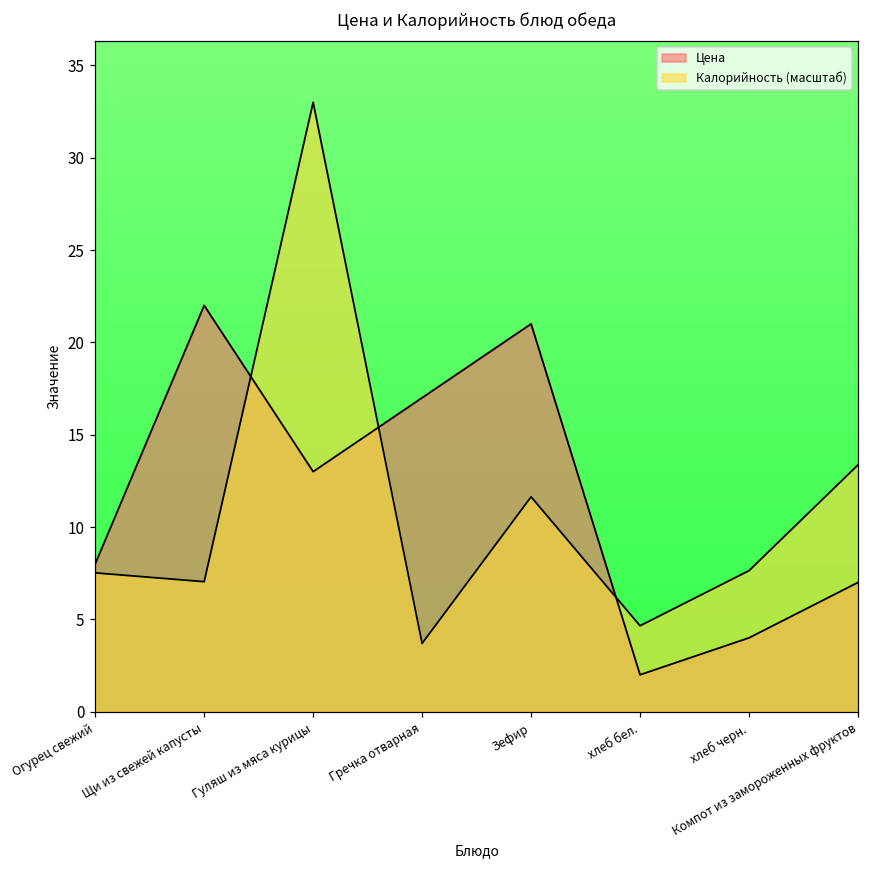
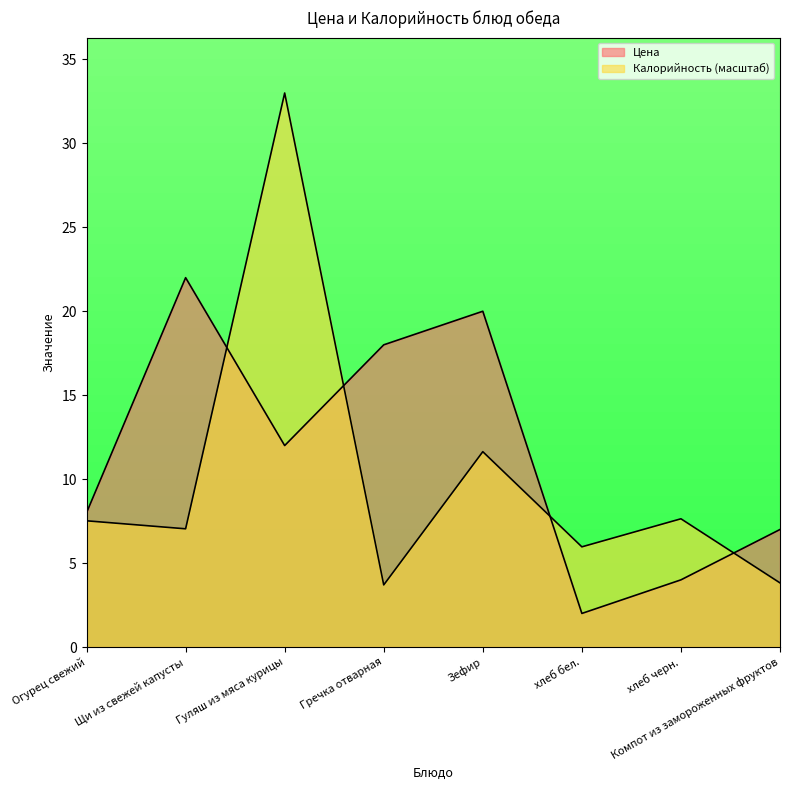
  {
    "Цена": {
      "Огурец свежий": 8,
      "Щи из свежей капусты": 22,
-     "Гуляш из мяса курицы": 13,
-     "Гречка отварная": 17,
-     "Зефир": 21,
+     "Гуляш из мяса курицы": 12,
+     "Гречка отварная": 18,
+     "Зефир": 20,
      "хлеб бел.": 2,
      "хлеб черн.": 4,
      "Компот из замороженных фруктов": 7
    },
    "Калорийность (масштаб)": {
      "Огурец свежий": 7.5,
      "Щи из свежей капусты": 7.0,
      "Гуляш из мяса курицы": 33.0,
      "Гречка отварная": 3.7,
      "Зефир": 11.6,
-     "хлеб бел.": 4.7,
+     "хлеб бел.": 6.0,
      "хлеб черн.": 7.6,
-     "Компот из замороженных фруктов": 13.4
+     "Компот из замороженных фруктов": 3.8
    }
  }
